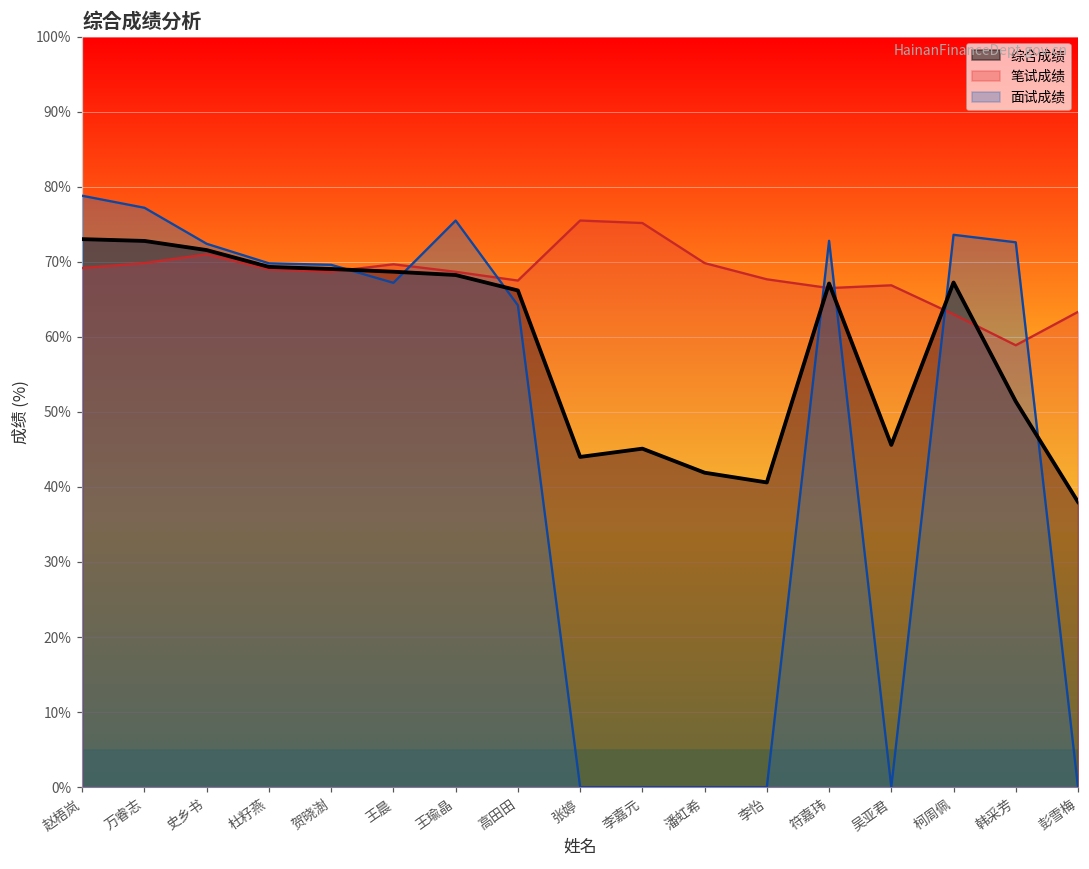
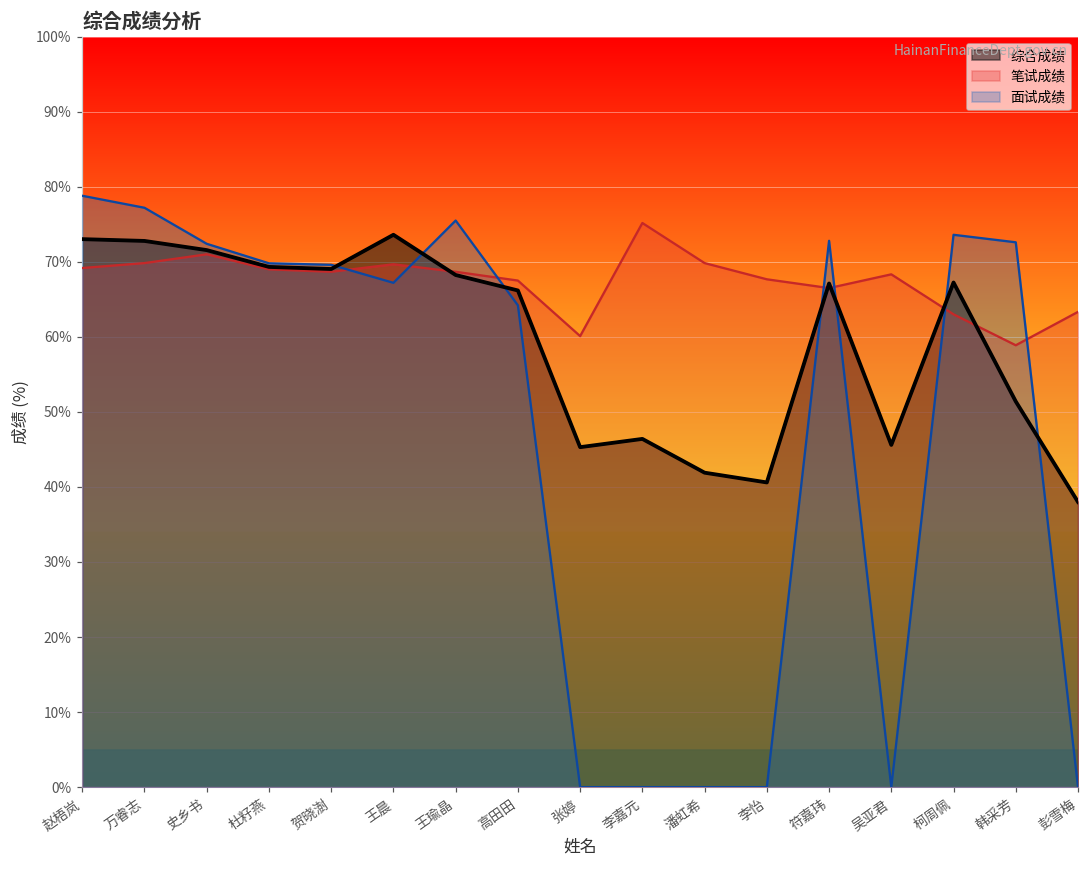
  {
    "综合成绩": {
      "赵梧岚": "73%",
      "万睿志": "73%",
      "史乡书": "72%",
-     "王晨": "69%",
+     "王晨": "74%",
      "王瑜晶": "68%",
      "高田田": "66%",
-     "张婷": "44%",
-     "李嘉元": "45%",
+     "张婷": "45%",
+     "李嘉元": "46%",
      "潘虹希": "42%",
      "李怡": "41%",
      "符嘉玮": "67%",
      "吴亚君": "46%",
      "柯周佩": "67%",
      "韩采芳": "51%",
      "彭雪梅": "38%"
    },
    "笔试成绩": {
      "赵梧岚": "69%",
      "万睿志": "70%",
      "史乡书": "71%",
      "王晨": "70%",
      "王瑜晶": "69%",
      "高田田": "68%",
-     "张婷": "76%",
+     "张婷": "60%",
      "李嘉元": "75%",
      "潘虹希": "70%",
      "李怡": "68%",
      "符嘉玮": "67%",
-     "吴亚君": "67%",
+     "吴亚君": "68%",
      "柯周佩": "63%",
      "韩采芳": "59%",
      "彭雪梅": "63%"
    },
    "面试成绩": {
      "赵梧岚": "79%",
      "万睿志": "77%",
      "史乡书": "72%",
      "杜籽燕": "70%",
      "贺晓澍": "70%",
      "王晨": "67%",
      "王瑜晶": "76%",
      "高田田": "64%",
      "符嘉玮": "73%",
      "柯周佩": "74%",
      "韩采芳": "73%"
    }
  }
